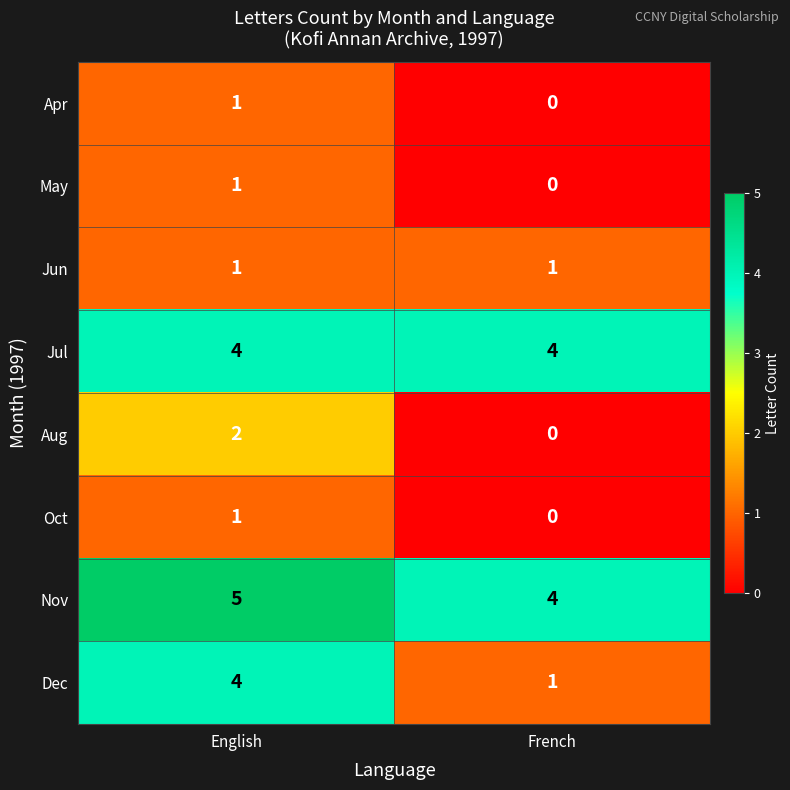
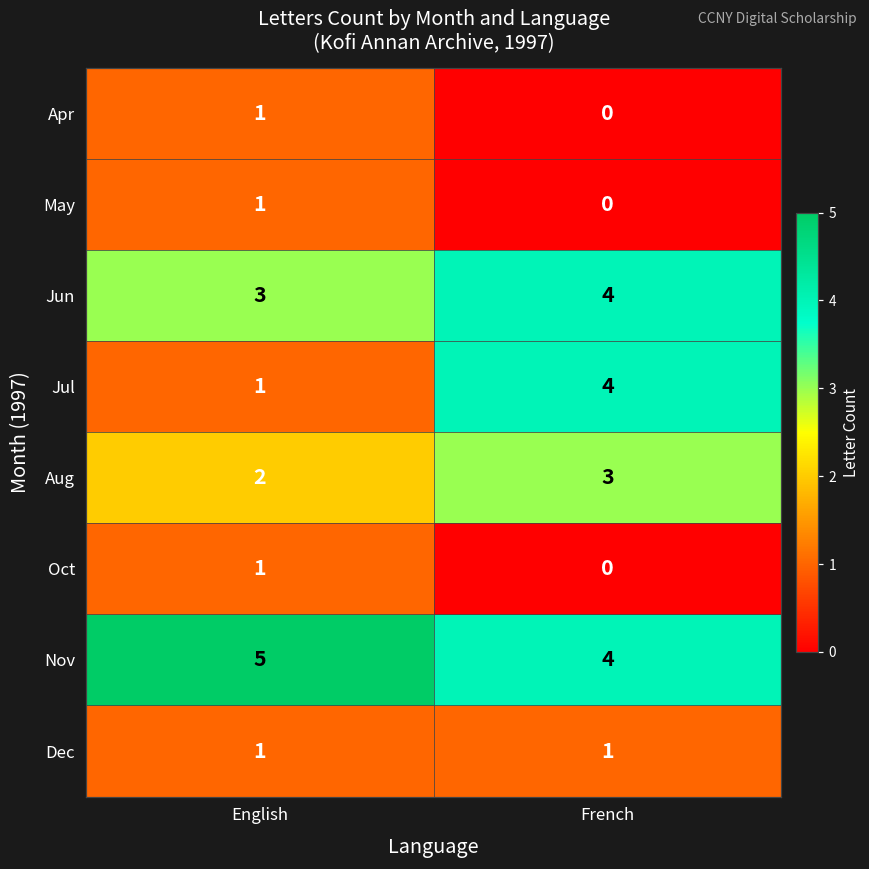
  {
    "Apr": {
      "English": 1,
      "French": 0
    },
    "May": {
      "English": 1,
      "French": 0
    },
    "Jun": {
-     "English": 1,
-     "French": 1
+     "English": 3,
+     "French": 4
    },
    "Jul": {
-     "English": 4,
+     "English": 1,
      "French": 4
    },
    "Aug": {
      "English": 2,
-     "French": 0
+     "French": 3
    },
    "Oct": {
      "English": 1,
      "French": 0
    },
    "Nov": {
      "English": 5,
      "French": 4
    },
    "Dec": {
-     "English": 4,
+     "English": 1,
      "French": 1
    }
  }
